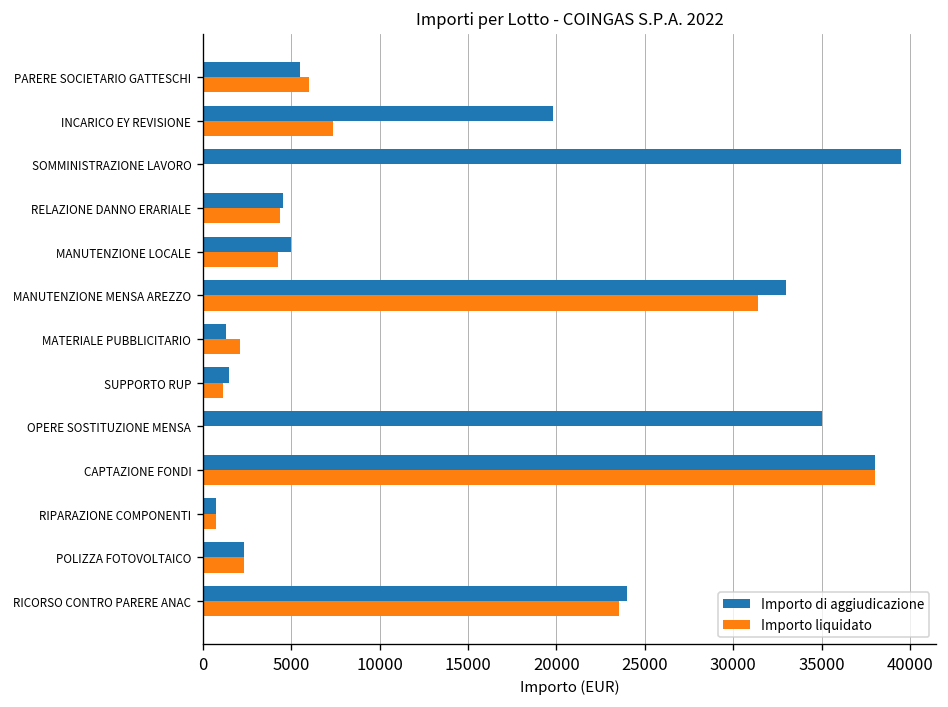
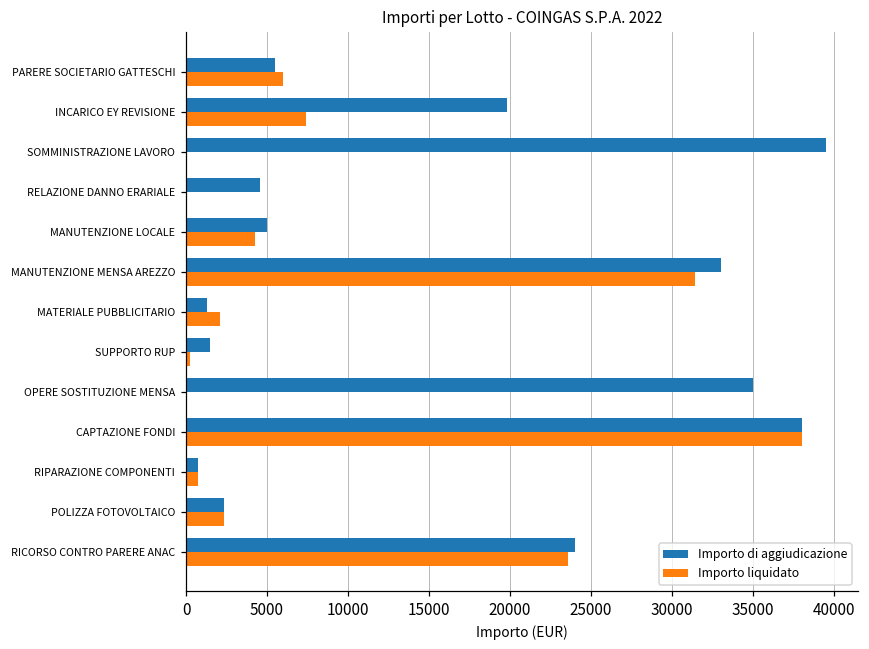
  {
    "Importo di aggiudicazione": {
      "PARERE SOCIETARIO GATTESCHI": 5500,
      "INCARICO EY REVISIONE": 19800,
      "SOMMINISTRAZIONE LAVORO": 39500,
      "RELAZIONE DANNO ERARIALE": 4600,
      "MANUTENZIONE LOCALE": 5000,
      "MANUTENZIONE MENSA AREZZO": 33000,
      "MATERIALE PUBBLICITARIO": 1300,
      "SUPPORTO RUP": 1500,
      "OPERE SOSTITUZIONE MENSA": 35000,
      "CAPTAZIONE FONDI": 38000,
      "RIPARAZIONE COMPONENTI": 800,
      "POLIZZA FOTOVOLTAICO": 2300,
      "RICORSO CONTRO PARERE ANAC": 24000
    },
    "Importo liquidato": {
      "PARERE SOCIETARIO GATTESCHI": 6000,
      "INCARICO EY REVISIONE": 7400,
      "SOMMINISTRAZIONE LAVORO": 0,
-     "RELAZIONE DANNO ERARIALE": 4400,
+     "RELAZIONE DANNO ERARIALE": 0,
      "MANUTENZIONE LOCALE": 4200,
      "MANUTENZIONE MENSA AREZZO": 31400,
      "MATERIALE PUBBLICITARIO": 2100,
-     "SUPPORTO RUP": 1100,
+     "SUPPORTO RUP": 300,
      "OPERE SOSTITUZIONE MENSA": 0,
      "CAPTAZIONE FONDI": 38000,
      "RIPARAZIONE COMPONENTI": 800,
      "POLIZZA FOTOVOLTAICO": 2300,
      "RICORSO CONTRO PARERE ANAC": 23600
    }
  }
